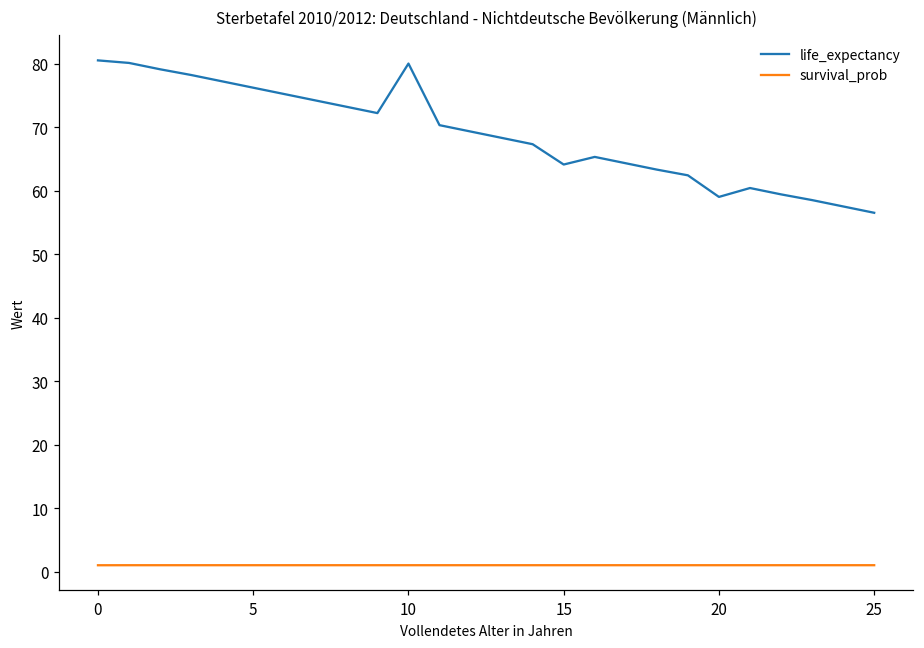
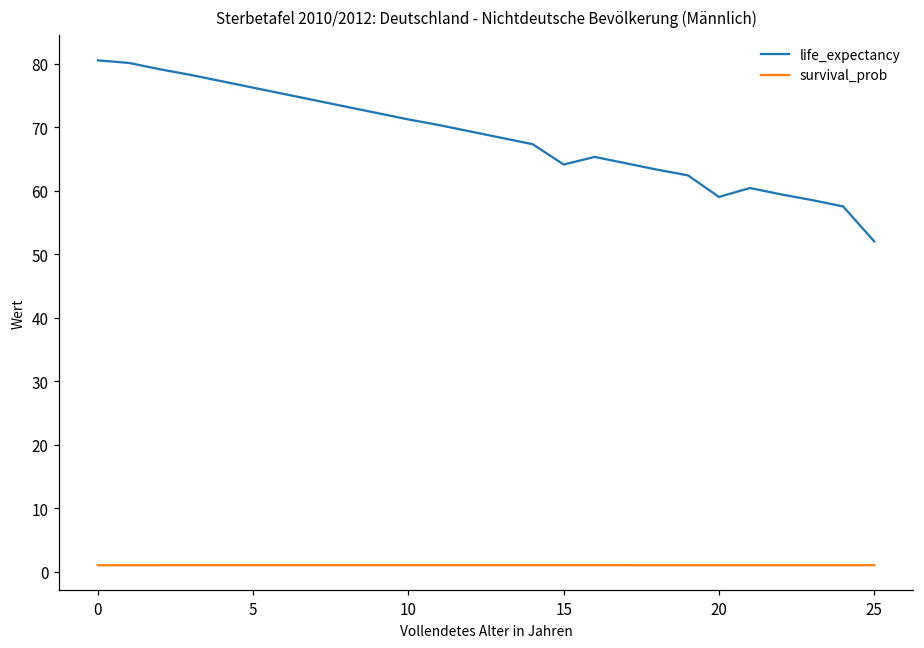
  {
    "life_expectancy": {
      "0": 81,
      "5": 76,
-     "10": 80,
+     "10": 71,
      "15": 64,
      "20": 59,
-     "25": 57
+     "25": 52
    },
    "survival_prob": {
      "0": 1,
      "5": 1,
      "10": 1,
      "15": 1,
      "20": 1,
      "25": 1
    }
  }
